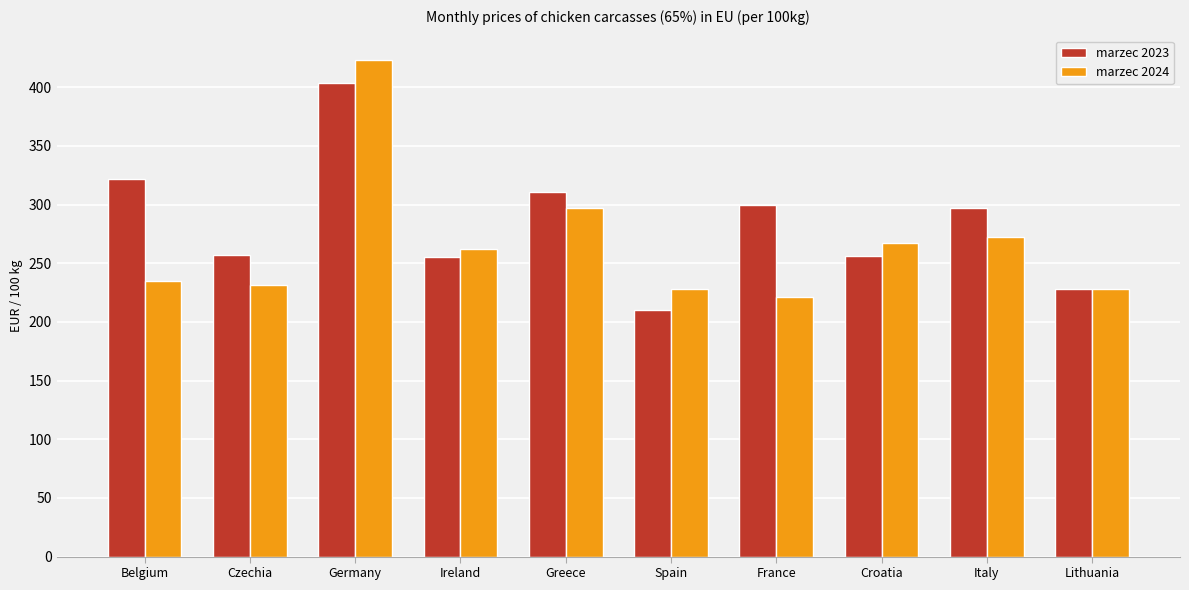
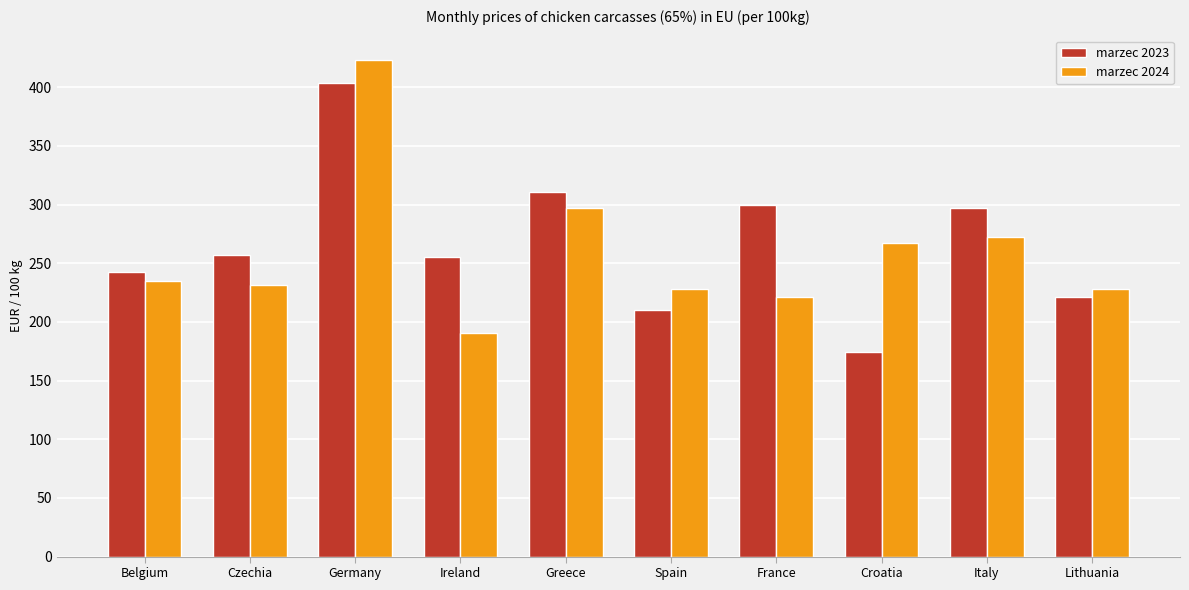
  {
    "marzec 2023": {
-     "Belgium": 322,
+     "Belgium": 243,
      "Czechia": 257,
      "Germany": 404,
      "Ireland": 255,
      "Greece": 311,
      "Spain": 210,
      "France": 300,
-     "Croatia": 256,
+     "Croatia": 174,
      "Italy": 297,
-     "Lithuania": 228
+     "Lithuania": 221
    },
    "marzec 2024": {
      "Belgium": 235,
      "Czechia": 231,
      "Germany": 423,
-     "Ireland": 262,
+     "Ireland": 191,
      "Greece": 298,
      "Spain": 228,
      "France": 222,
      "Croatia": 267,
      "Italy": 272,
      "Lithuania": 228
    }
  }
